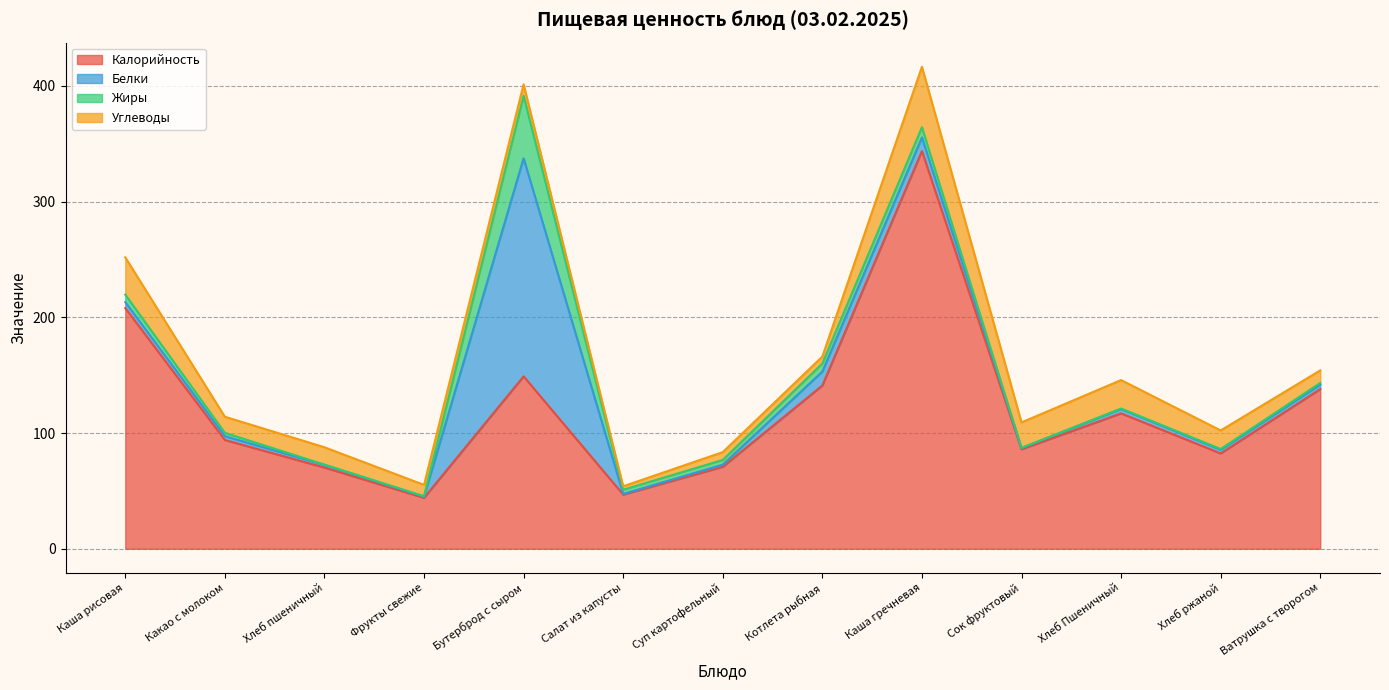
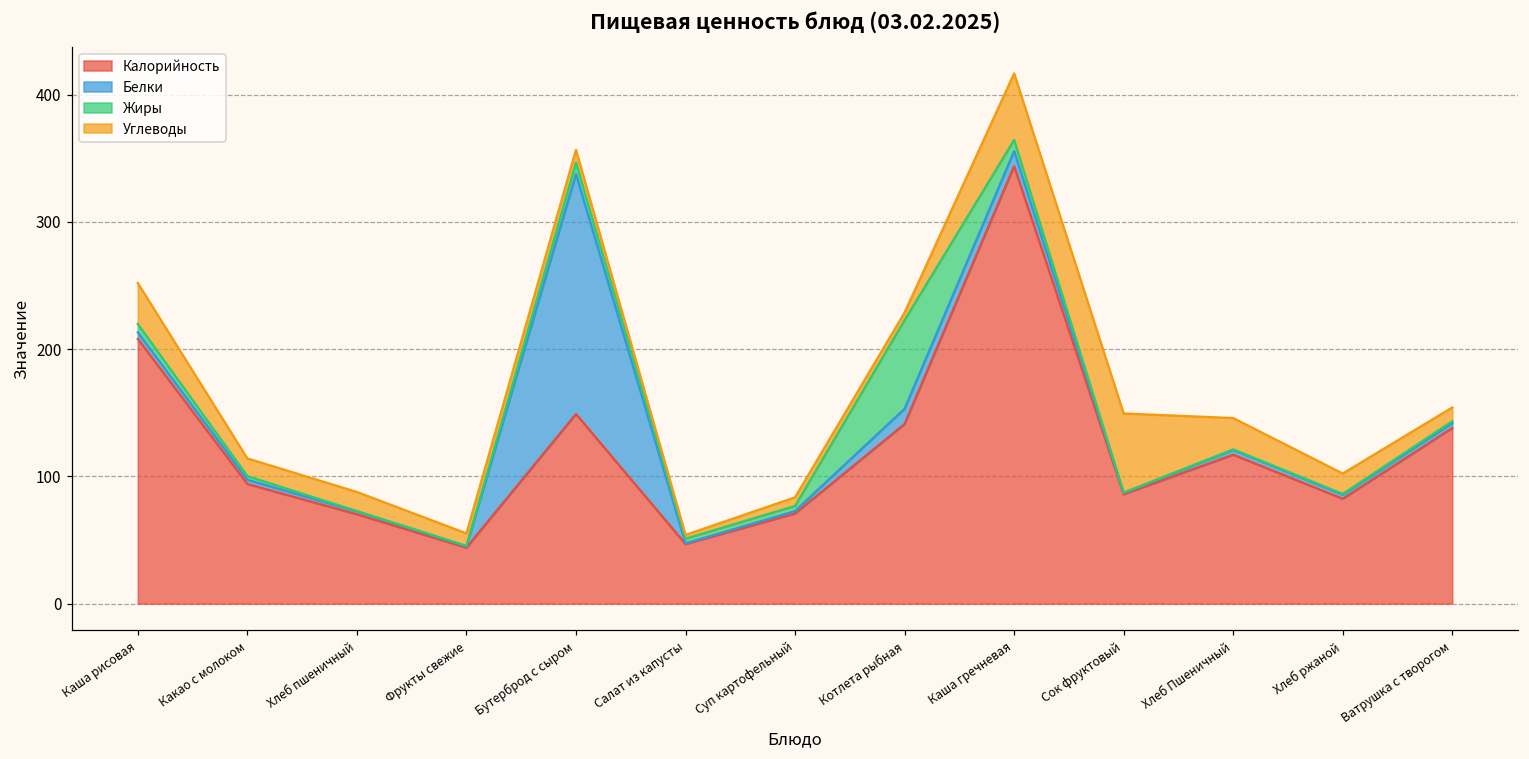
  {
    "Калорийность": {
      "Каша рисовая": 208,
      "Какао с молоком": 94,
      "Хлеб пшеничный": 70,
      "Бутерброд с сыром": 149,
      "Котлета рыбная": 141,
      "Каша гречневая": 344,
      "Хлеб Пшеничный": 117,
      "Хлеб ржаной": 82,
      "Ватрушка с творогом": 138
    },
    "Белки": {
      "Каша рисовая": 5,
      "Какао с молоком": 3,
      "Бутерброд с сыром": 189,
      "Котлета рыбная": 12,
      "Каша гречневая": 12
    },
    "Жиры": {
      "Каша рисовая": 7,
      "Какао с молоком": 3,
-     "Бутерброд с сыром": 54,
+     "Бутерброд с сыром": 9,
      "Салат из капусты": 4,
      "Суп картофельный": 4,
-     "Котлета рыбная": 7,
+     "Котлета рыбная": 70,
      "Каша гречневая": 9
    },
    "Углеводы": {
      "Каша рисовая": 32,
      "Какао с молоком": 14,
      "Хлеб пшеничный": 15,
      "Фрукты свежие": 10,
      "Бутерброд с сыром": 10,
      "Салат из капусты": 3,
      "Суп картофельный": 7,
      "Котлета рыбная": 6,
      "Каша гречневая": 52,
-     "Сок фруктовый": 22,
+     "Сок фруктовый": 62,
      "Хлеб Пшеничный": 25,
      "Хлеб ржаной": 16,
      "Ватрушка с творогом": 11
    }
  }
